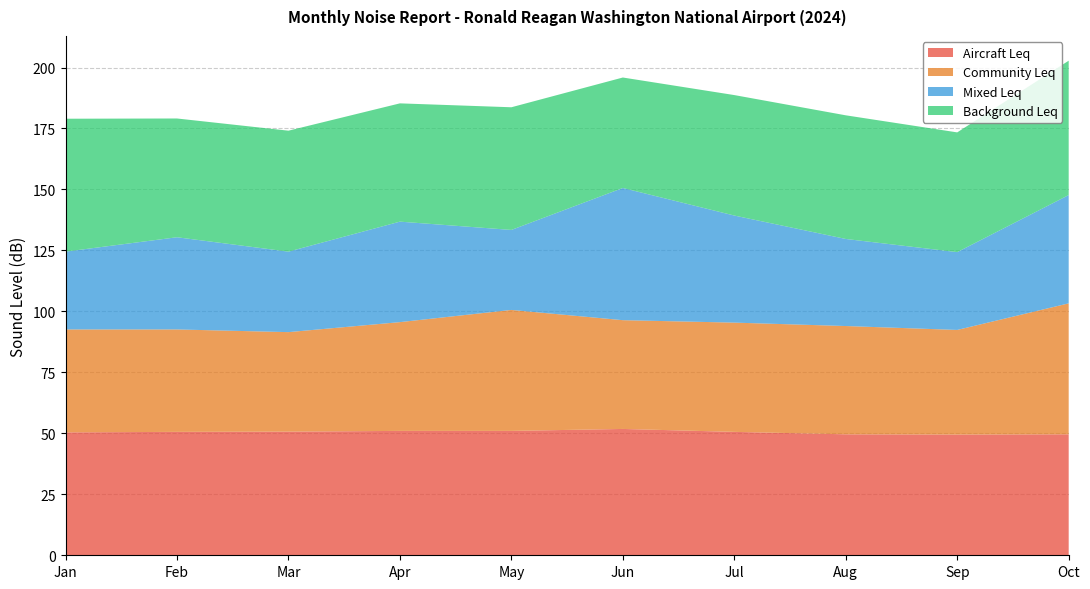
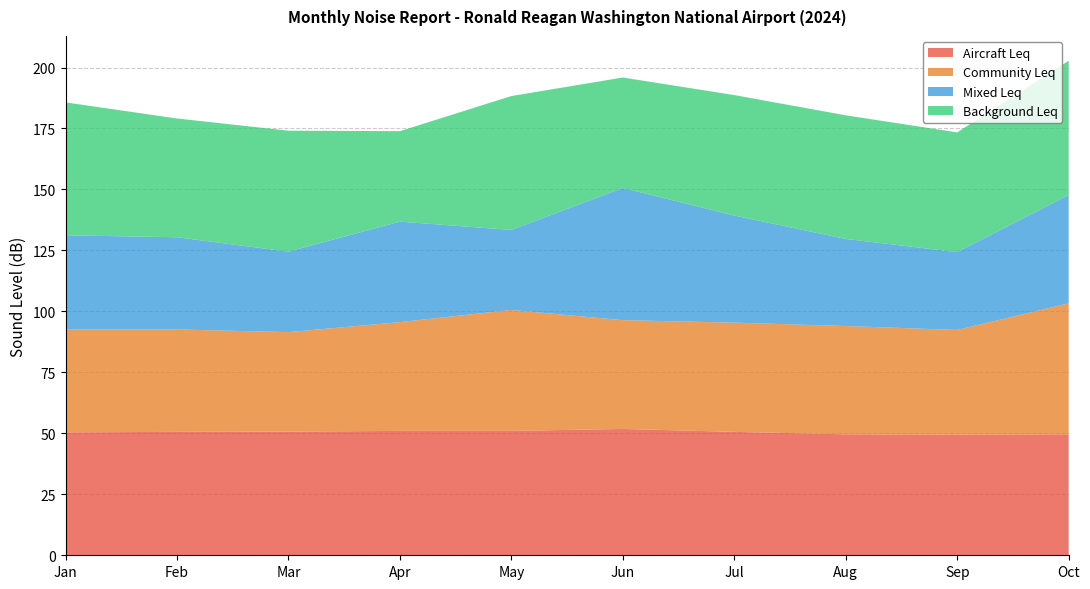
  {
    "Mixed Leq": {
-     "Jan": 32,
+     "Jan": 39,
      "Feb": 38,
      "Mar": 33,
      "Apr": 41,
      "May": 33,
      "Jun": 54,
      "Jul": 44,
      "Aug": 36,
      "Sep": 32,
      "Oct": 44
    },
    "Background Leq": {
      "Jan": 55,
      "Feb": 49,
      "Mar": 50,
-     "Apr": 49,
-     "May": 50,
+     "Apr": 37,
+     "May": 55,
      "Jun": 45,
      "Jul": 49,
      "Aug": 51,
      "Sep": 49,
      "Oct": 55
    }
  }
